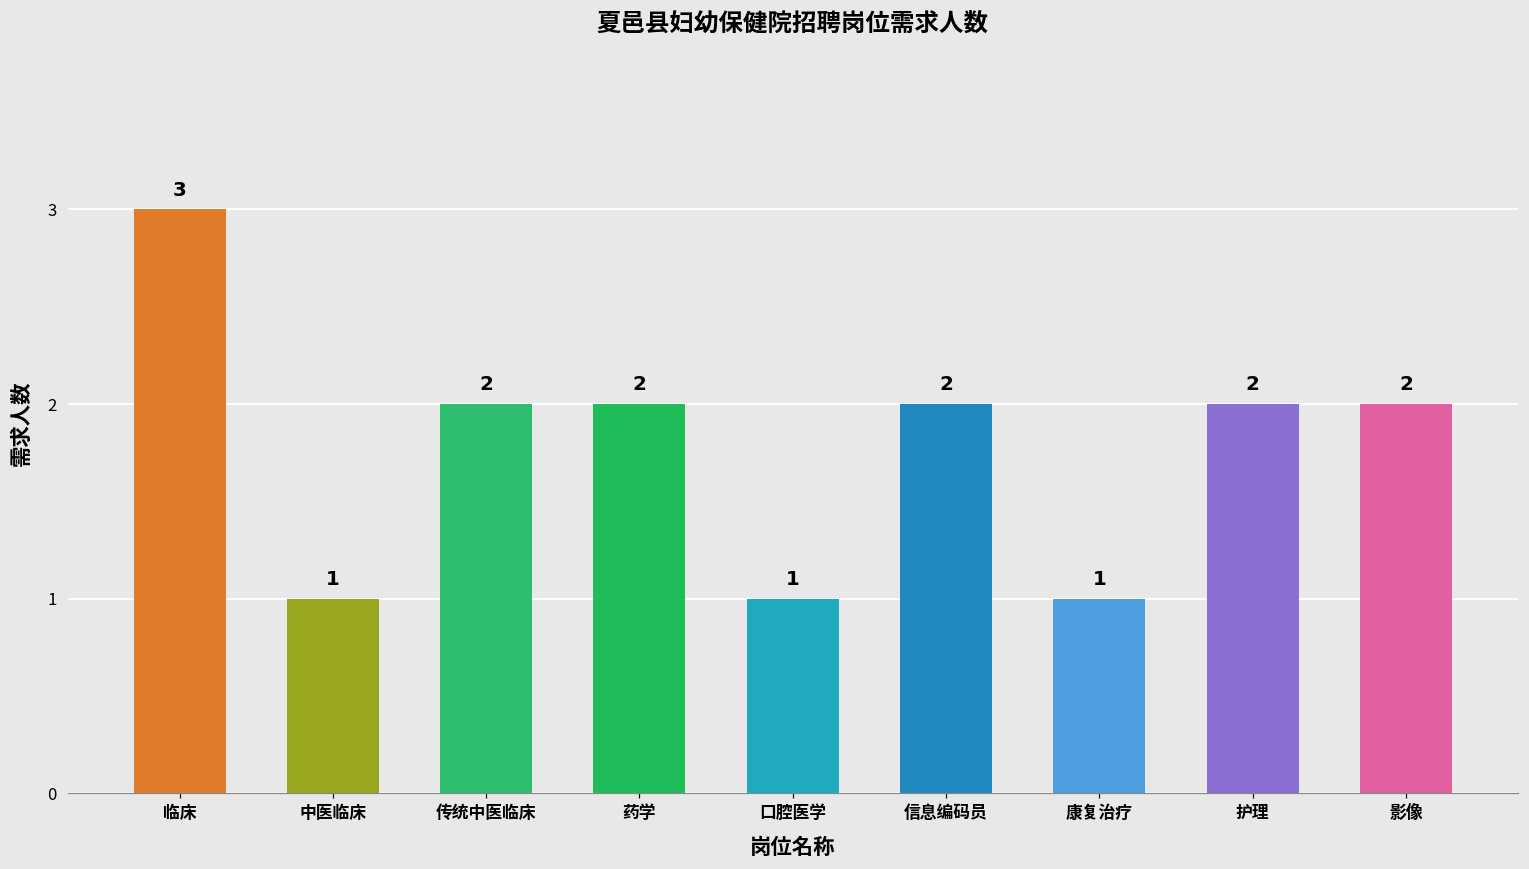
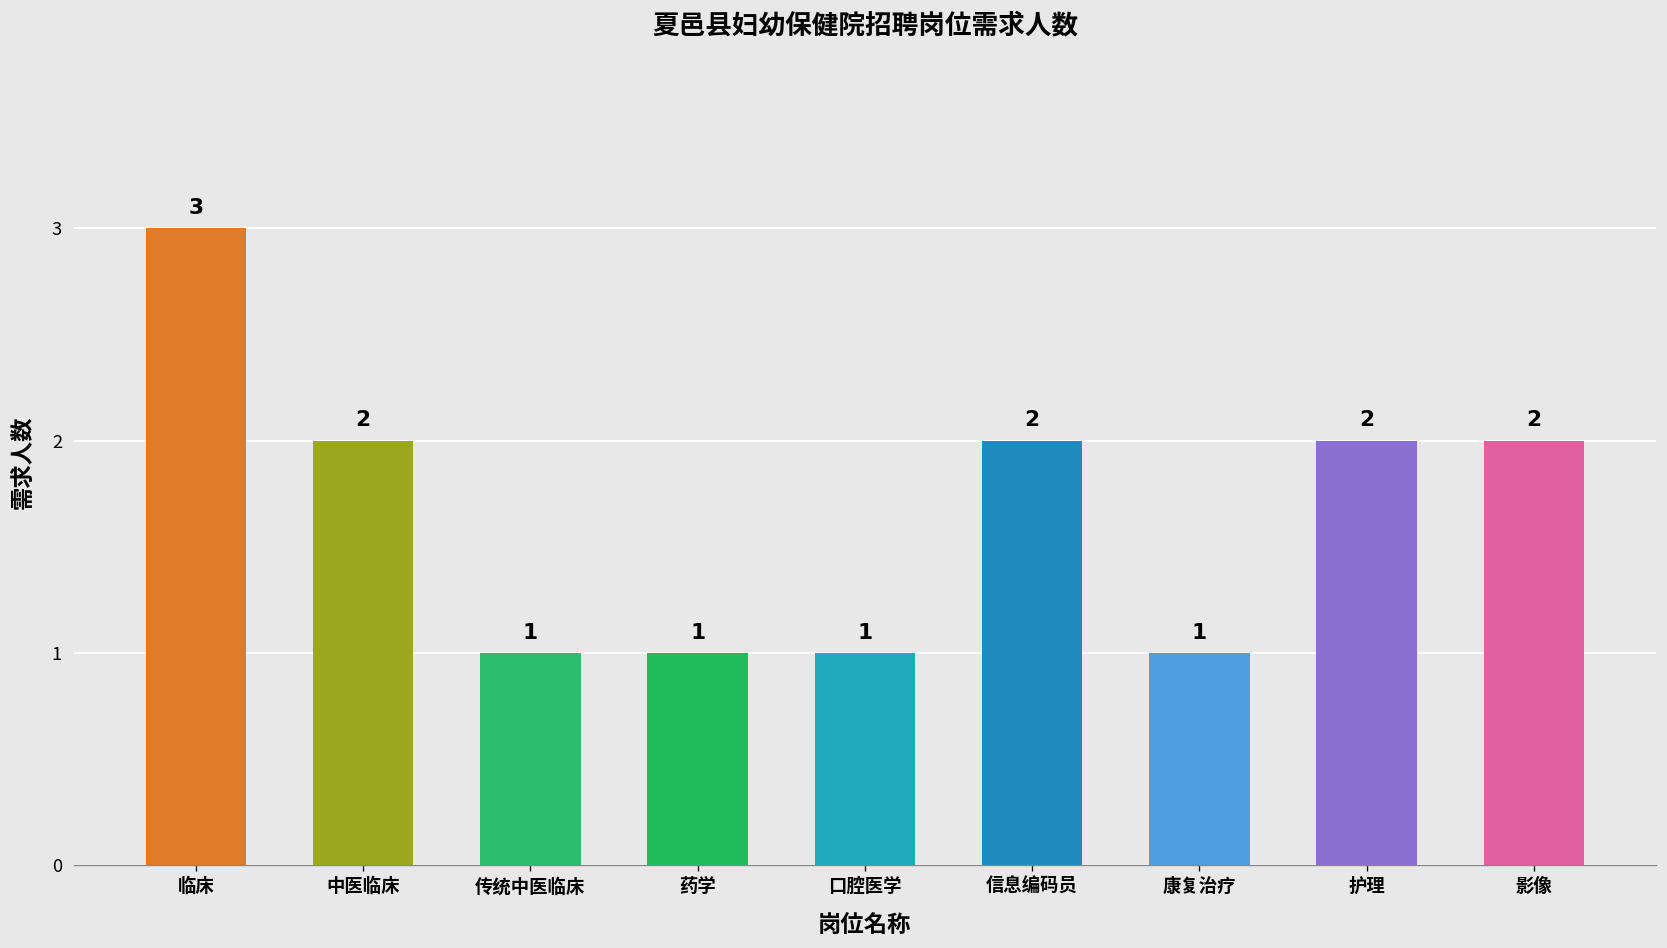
  {
    "临床": 3,
-   "中医临床": 1,
-   "传统中医临床": 2,
-   "药学": 2,
+   "中医临床": 2,
+   "传统中医临床": 1,
+   "药学": 1,
    "口腔医学": 1,
    "信息编码员": 2,
    "康复治疗": 1,
    "护理": 2,
    "影像": 2
  }
